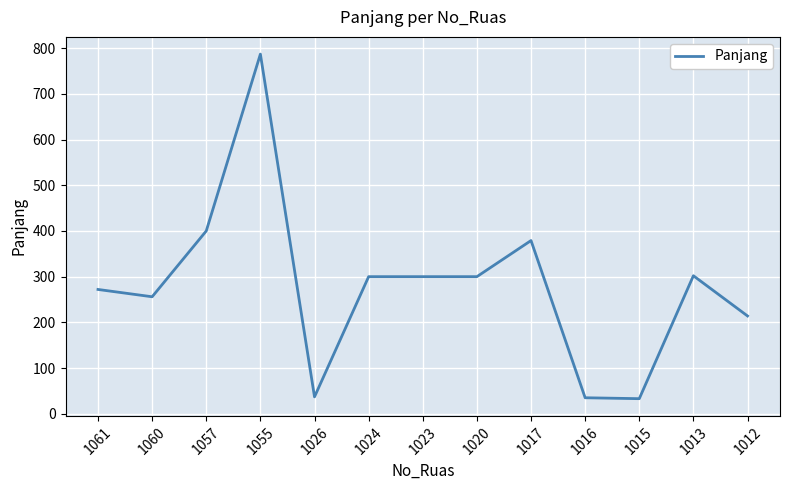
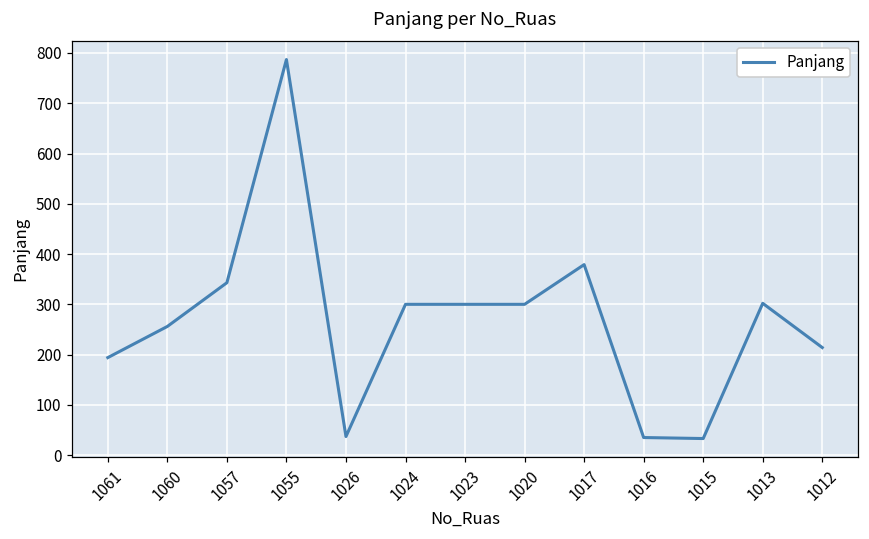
  {
-   "1061": 270,
+   "1061": 190,
    "1060": 260,
-   "1057": 400,
+   "1057": 340,
    "1055": 790,
    "1026": 40,
    "1024": 300,
    "1023": 300,
    "1020": 300,
    "1017": 380,
    "1016": 40,
    "1015": 30,
    "1013": 300,
    "1012": 210
  }
